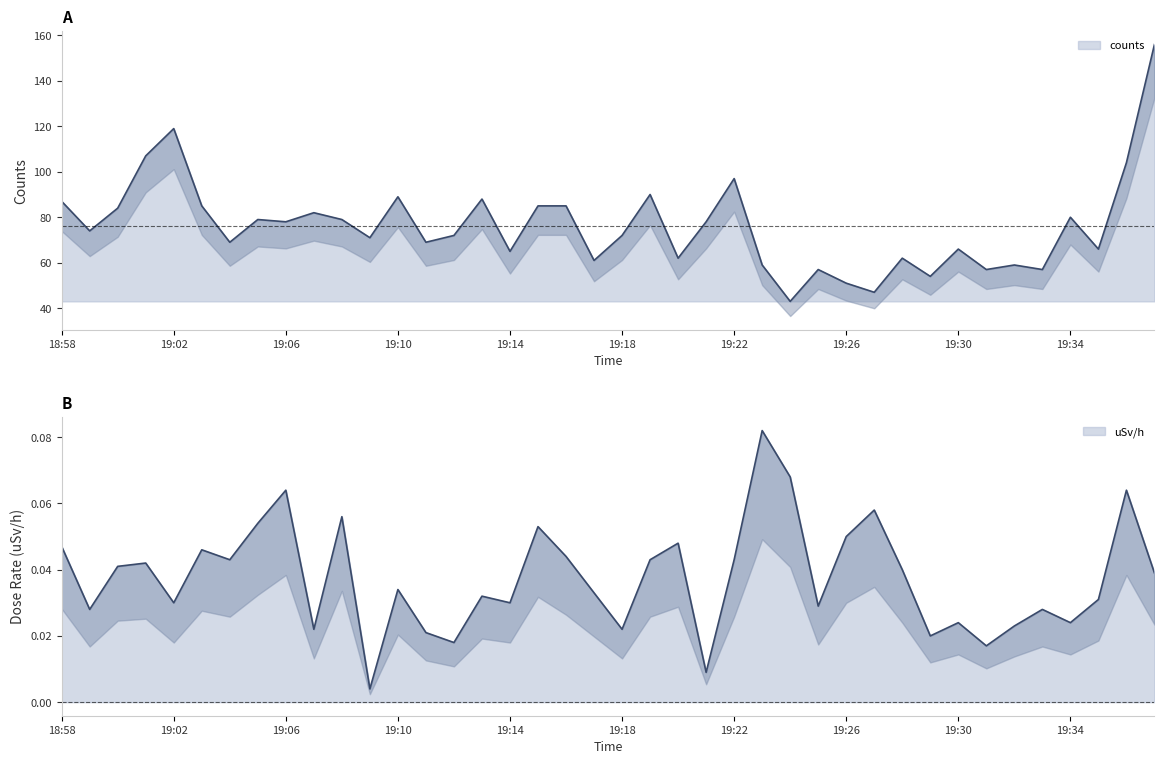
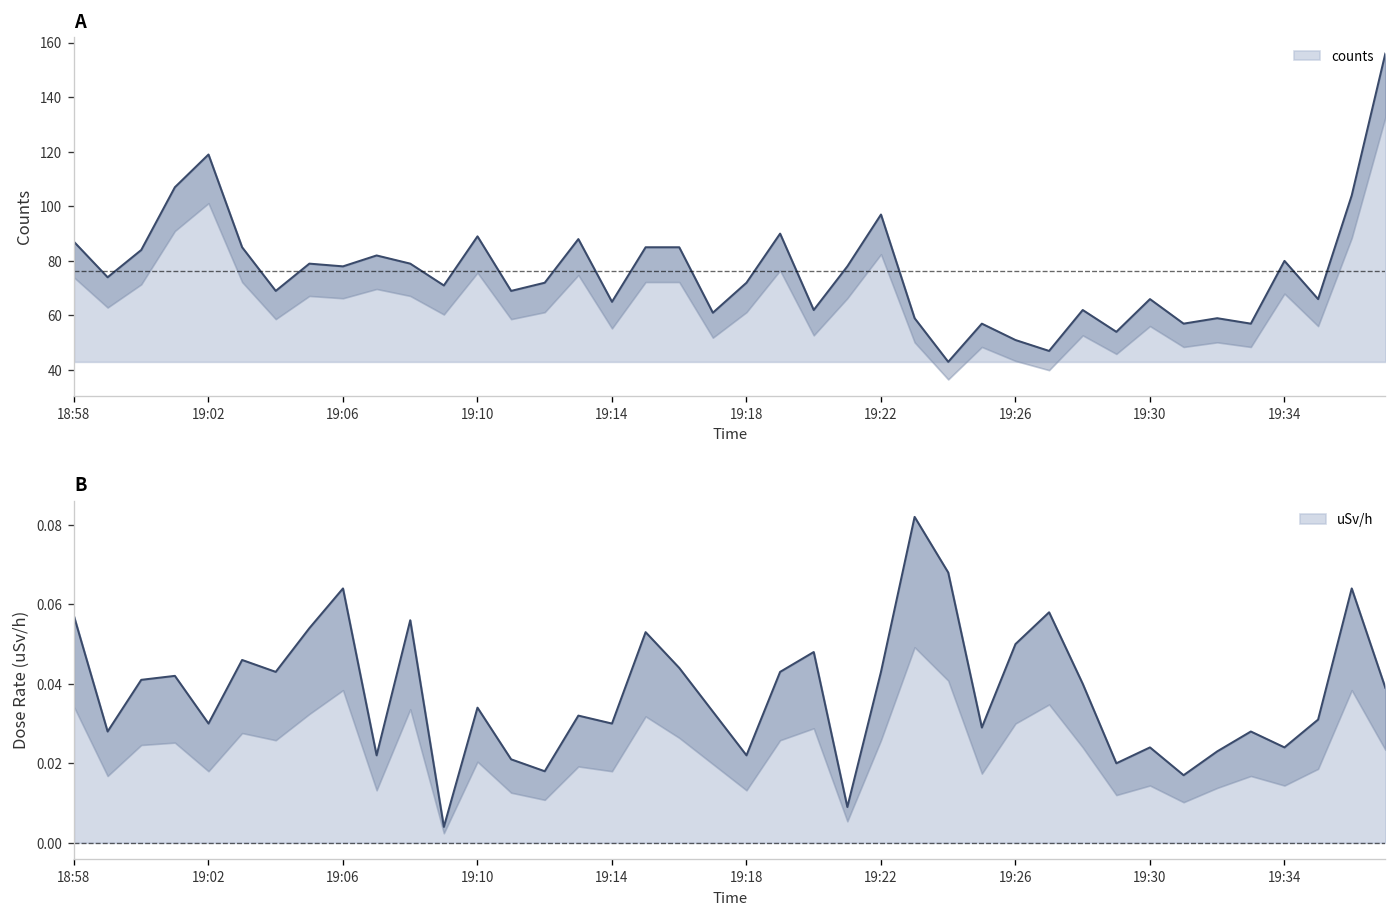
  {
    "A": {
      "18:58": 87,
      "19:02": 119,
      "19:06": 78,
      "19:10": 89,
      "19:14": 65,
      "19:18": 72,
      "19:22": 97,
      "19:26": 51,
      "19:30": 66,
      "19:34": 80
    },
    "B": {
-     "18:58": 0.047,
+     "18:58": 0.057,
      "19:02": 0.030,
      "19:06": 0.064,
      "19:10": 0.034,
      "19:14": 0.030,
      "19:18": 0.022,
      "19:22": 0.043,
      "19:26": 0.050,
      "19:30": 0.024,
      "19:34": 0.024
    }
  }
